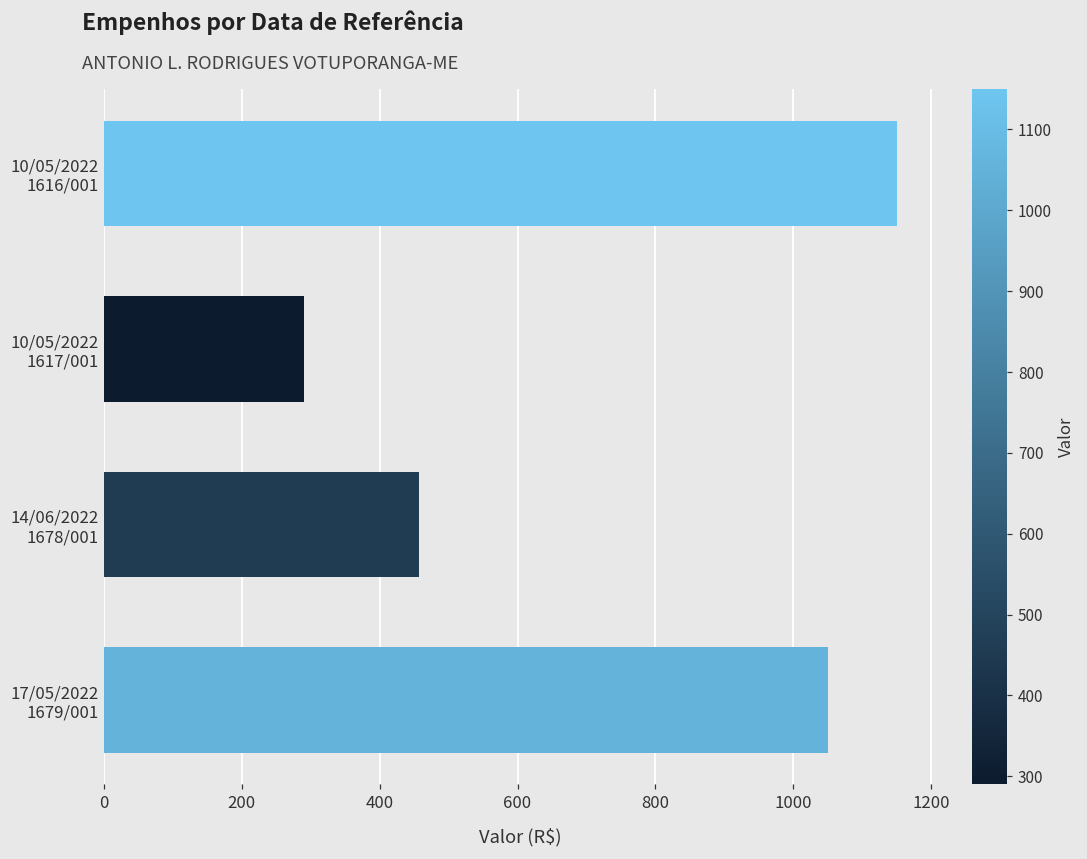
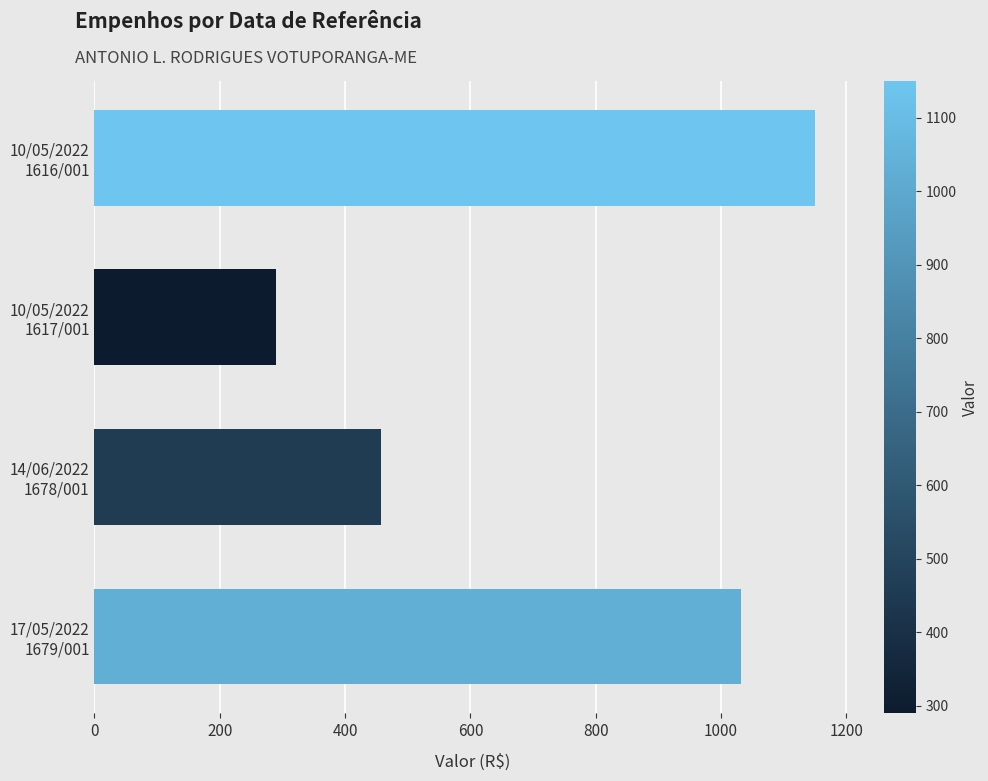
  {
    "10/05/2022 1616/001": 1150,
    "10/05/2022 1617/001": 290,
    "14/06/2022 1678/001": 460,
-   "17/05/2022 1679/001": 1050
+   "17/05/2022 1679/001": 1030
  }
